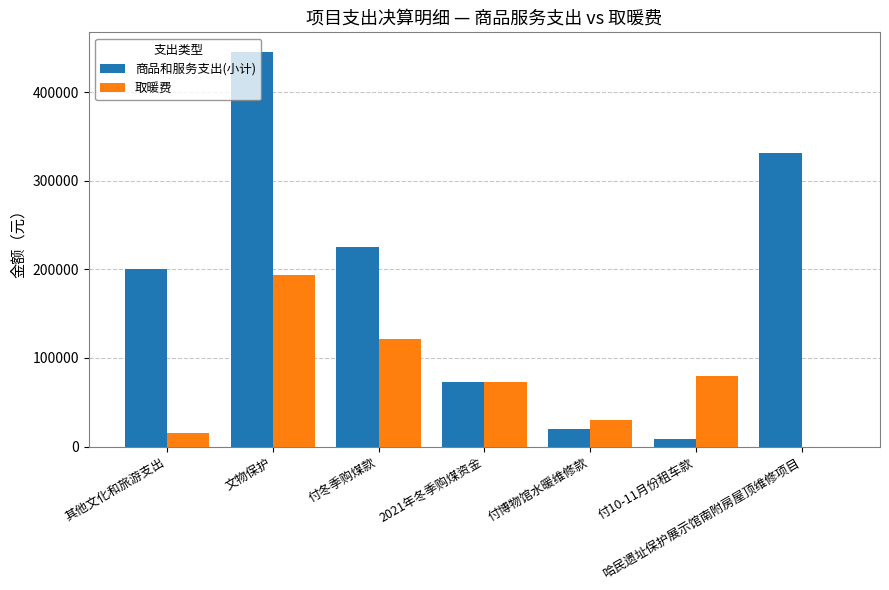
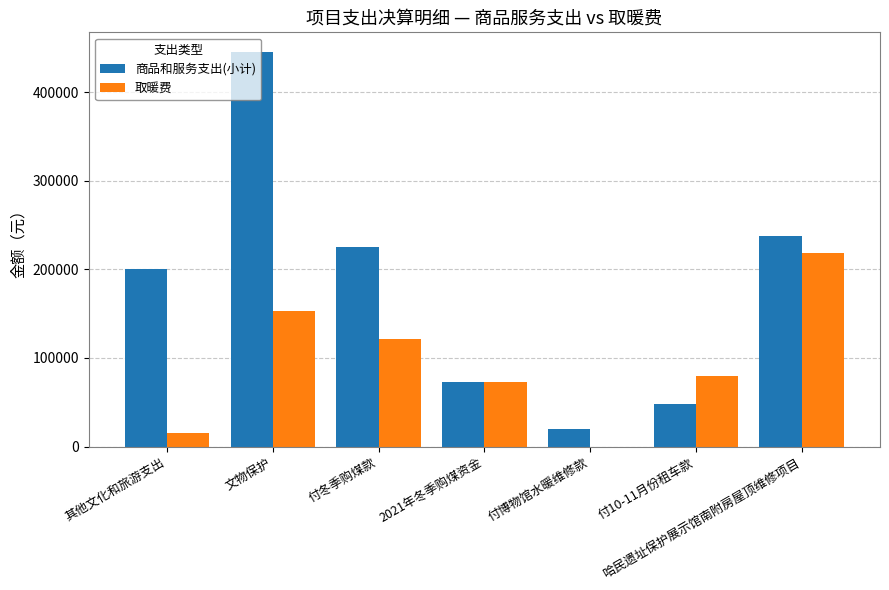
  {
    "商品和服务支出(小计)": {
      "其他文化和旅游支出": 200000,
      "付冬季购煤款": 230000,
      "2021年冬季购煤资金": 70000,
      "付博物馆水暖维修款": 20000,
-     "付10-11月份租车款": 10000,
-     "哈民遗址保护展示馆南附房屋顶维修项目": 330000
+     "付10-11月份租车款": 50000,
+     "哈民遗址保护展示馆南附房屋顶维修项目": 240000
    },
    "取暖费": {
      "其他文化和旅游支出": 20000,
-     "文物保护": 190000,
+     "文物保护": 150000,
      "付冬季购煤款": 120000,
      "2021年冬季购煤资金": 70000,
-     "付博物馆水暖维修款": 30000,
+     "付博物馆水暖维修款": 0,
      "付10-11月份租车款": 80000,
-     "哈民遗址保护展示馆南附房屋顶维修项目": 0
+     "哈民遗址保护展示馆南附房屋顶维修项目": 220000
    }
  }
